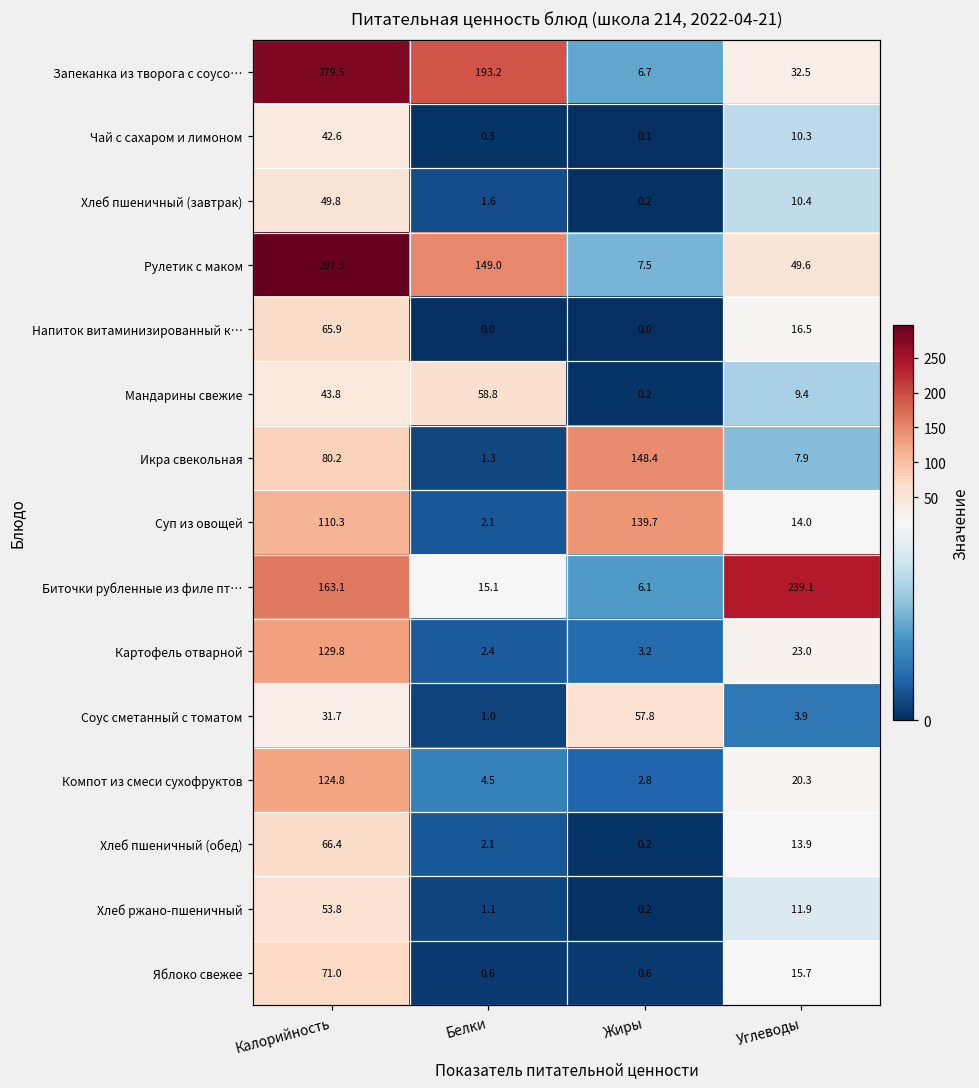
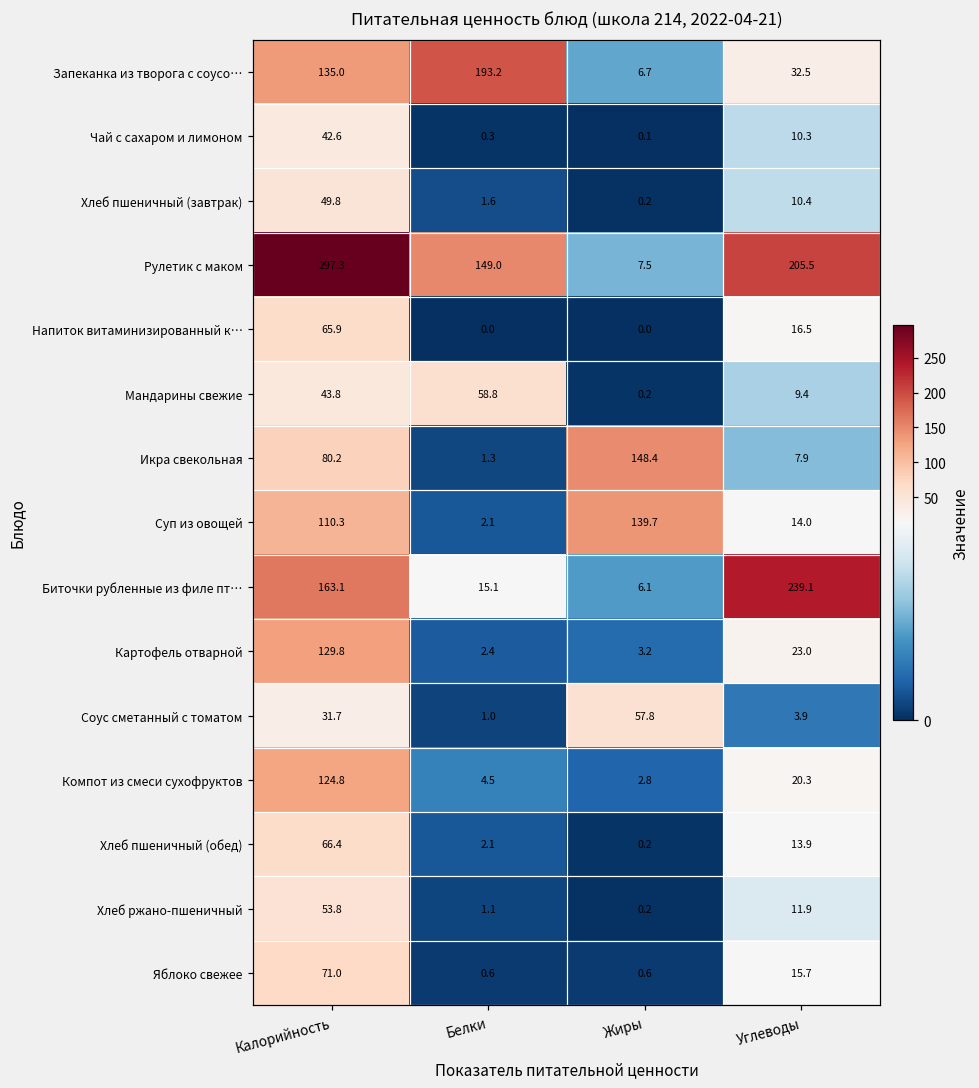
  {
    "Запеканка из творога с соусо…": {
-     "Калорийность": 279.5,
+     "Калорийность": 135.0,
      "Белки": 193.2,
      "Жиры": 6.7,
      "Углеводы": 32.5
    },
    "Чай с сахаром и лимоном": {
      "Калорийность": 42.6,
      "Белки": 0.3,
      "Жиры": 0.1,
      "Углеводы": 10.3
    },
    "Хлеб пшеничный (завтрак)": {
      "Калорийность": 49.8,
      "Белки": 1.6,
      "Жиры": 0.2,
      "Углеводы": 10.4
    },
    "Рулетик с маком": {
      "Калорийность": 297.3,
      "Белки": 149.0,
      "Жиры": 7.5,
-     "Углеводы": 49.6
+     "Углеводы": 205.5
    },
    "Напиток витаминизированный к…": {
      "Калорийность": 65.9,
      "Белки": 0.0,
      "Жиры": 0.0,
      "Углеводы": 16.5
    },
    "Мандарины свежие": {
      "Калорийность": 43.8,
      "Белки": 58.8,
      "Жиры": 0.2,
      "Углеводы": 9.4
    },
    "Икра свекольная": {
      "Калорийность": 80.2,
      "Белки": 1.3,
      "Жиры": 148.4,
      "Углеводы": 7.9
    },
    "Суп из овощей": {
      "Калорийность": 110.3,
      "Белки": 2.1,
      "Жиры": 139.7,
      "Углеводы": 14.0
    },
    "Биточки рубленные из филе пт…": {
      "Калорийность": 163.1,
      "Белки": 15.1,
      "Жиры": 6.1,
      "Углеводы": 239.1
    },
    "Картофель отварной": {
      "Калорийность": 129.8,
      "Белки": 2.4,
      "Жиры": 3.2,
      "Углеводы": 23.0
    },
    "Соус сметанный с томатом": {
      "Калорийность": 31.7,
      "Белки": 1.0,
      "Жиры": 57.8,
      "Углеводы": 3.9
    },
    "Компот из смеси сухофруктов": {
      "Калорийность": 124.8,
      "Белки": 4.5,
      "Жиры": 2.8,
      "Углеводы": 20.3
    },
    "Хлеб пшеничный (обед)": {
      "Калорийность": 66.4,
      "Белки": 2.1,
      "Жиры": 0.2,
      "Углеводы": 13.9
    },
    "Хлеб ржано-пшеничный": {
      "Калорийность": 53.8,
      "Белки": 1.1,
      "Жиры": 0.2,
      "Углеводы": 11.9
    },
    "Яблоко свежее": {
      "Калорийность": 71.0,
      "Белки": 0.6,
      "Жиры": 0.6,
      "Углеводы": 15.7
    }
  }
